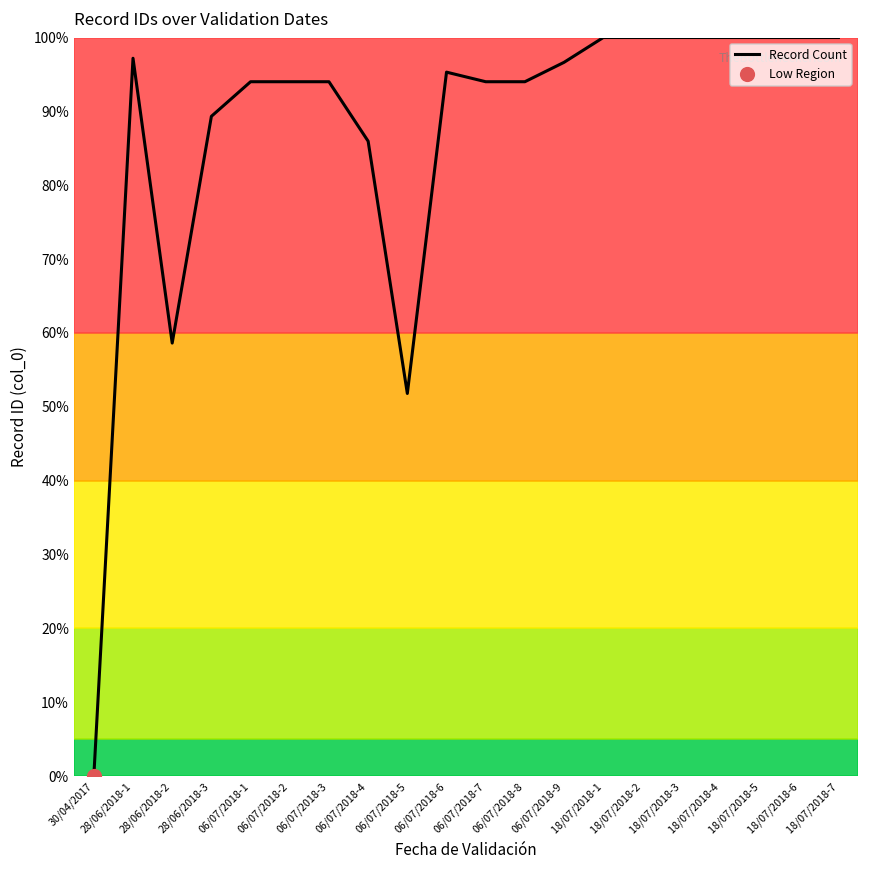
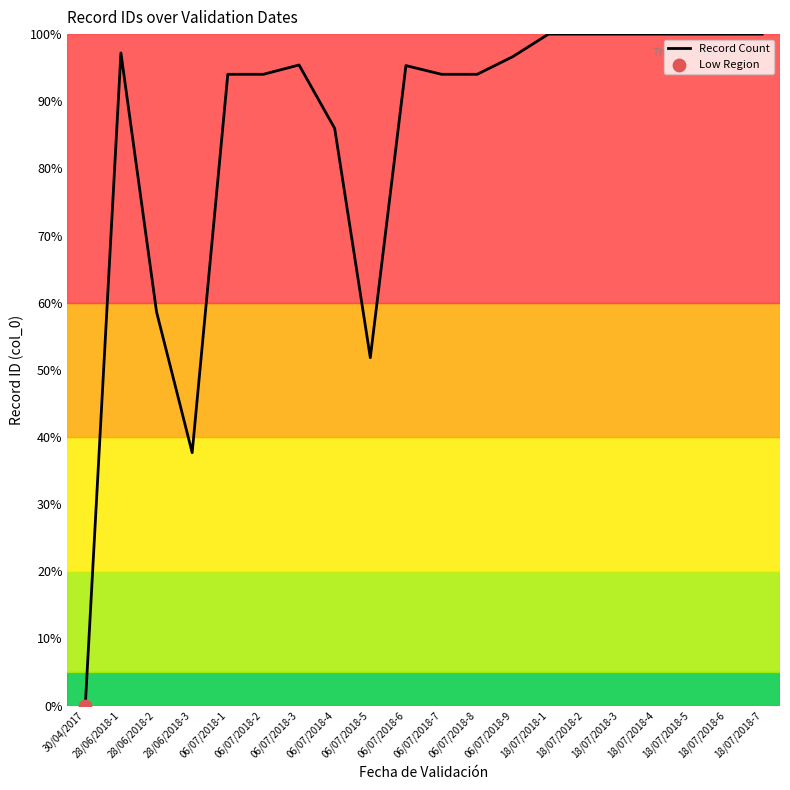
  {
    "Record Count": {
      "28/06/2018-1": "97%",
      "28/06/2018-2": "59%",
-     "28/06/2018-3": "89%",
+     "28/06/2018-3": "38%",
      "06/07/2018-1": "94%",
      "06/07/2018-2": "94%",
-     "06/07/2018-3": "94%",
+     "06/07/2018-3": "95%",
      "06/07/2018-4": "86%",
      "06/07/2018-5": "52%",
      "06/07/2018-6": "95%",
      "06/07/2018-7": "94%",
      "06/07/2018-8": "94%",
      "06/07/2018-9": "97%",
      "18/07/2018-1": "100%",
      "18/07/2018-2": "100%",
      "18/07/2018-3": "100%",
      "18/07/2018-4": "100%",
      "18/07/2018-5": "100%",
      "18/07/2018-6": "100%",
      "18/07/2018-7": "100%"
    }
  }
